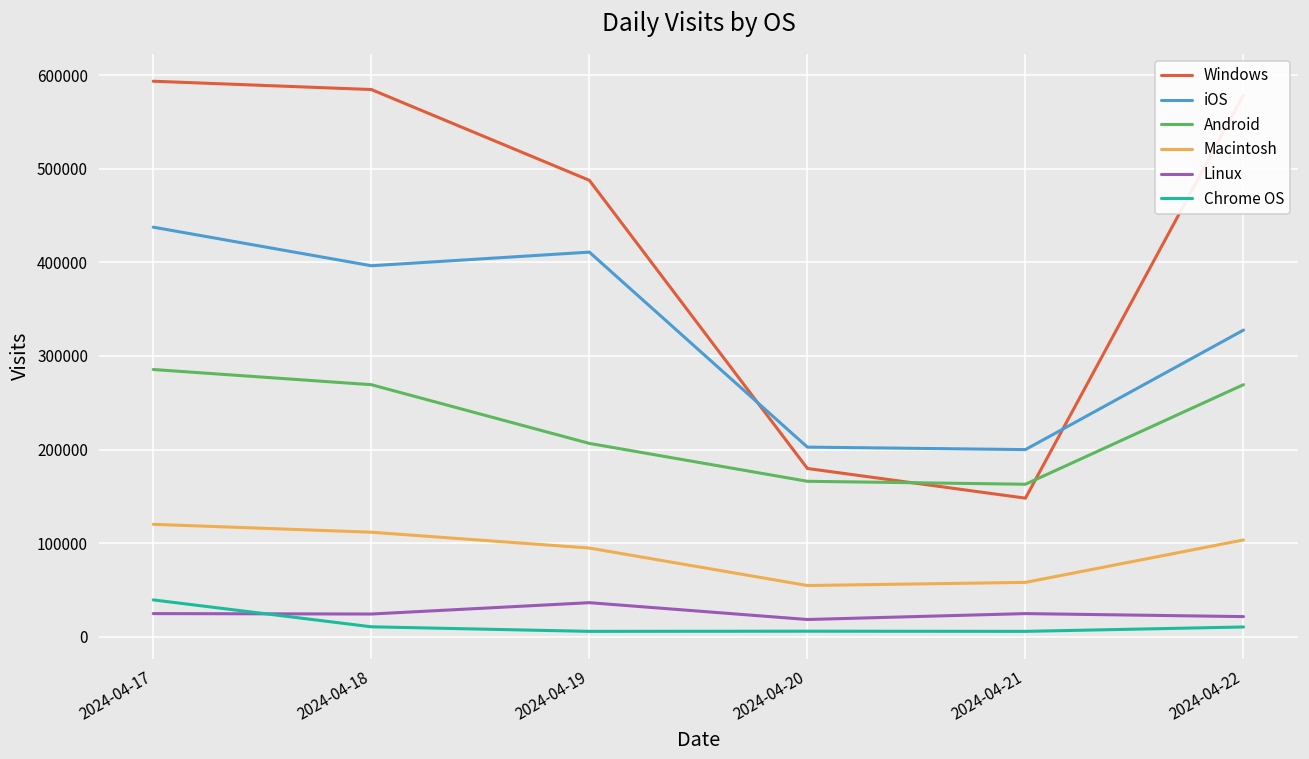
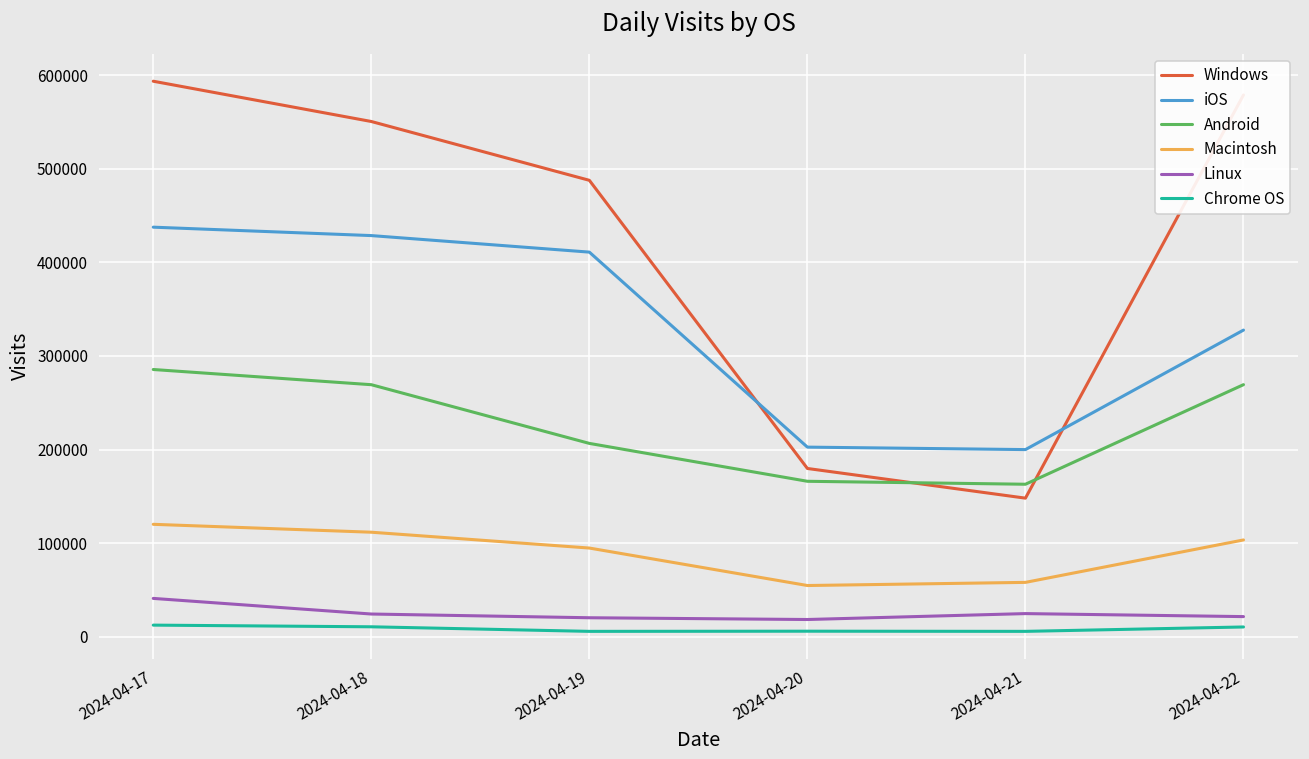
  {
    "Windows": {
      "2024-04-17": 590000,
-     "2024-04-18": 580000,
+     "2024-04-18": 550000,
      "2024-04-19": 490000,
      "2024-04-20": 180000,
      "2024-04-21": 150000
    },
    "iOS": {
      "2024-04-17": 440000,
-     "2024-04-18": 400000,
+     "2024-04-18": 430000,
      "2024-04-19": 410000,
      "2024-04-20": 200000,
      "2024-04-21": 200000,
      "2024-04-22": 330000
    },
    "Android": {
      "2024-04-17": 290000,
      "2024-04-18": 270000,
      "2024-04-19": 210000,
      "2024-04-20": 170000,
      "2024-04-21": 160000,
      "2024-04-22": 270000
    },
    "Macintosh": {
      "2024-04-17": 120000,
      "2024-04-18": 110000,
      "2024-04-19": 90000,
      "2024-04-20": 50000,
      "2024-04-21": 60000,
      "2024-04-22": 100000
    },
    "Linux": {
-     "2024-04-17": 20000,
+     "2024-04-17": 40000,
      "2024-04-18": 20000,
-     "2024-04-19": 40000,
+     "2024-04-19": 20000,
      "2024-04-20": 20000,
      "2024-04-21": 20000,
      "2024-04-22": 20000
    },
    "Chrome OS": {
-     "2024-04-17": 40000,
+     "2024-04-17": 10000,
      "2024-04-18": 10000,
      "2024-04-19": 10000,
      "2024-04-20": 10000,
      "2024-04-21": 10000,
      "2024-04-22": 10000
    }
  }
